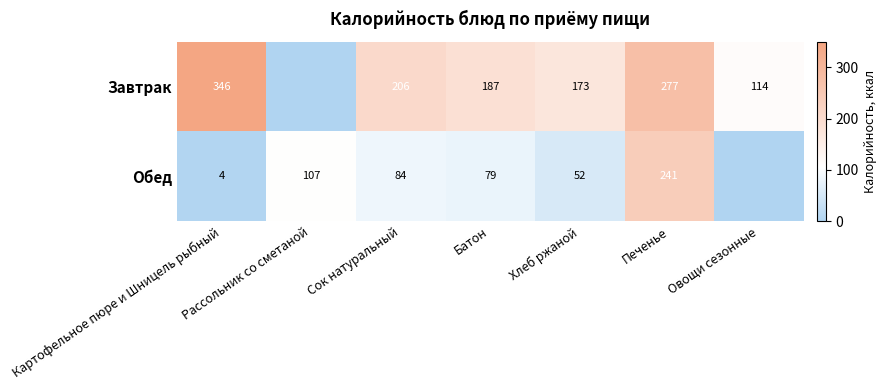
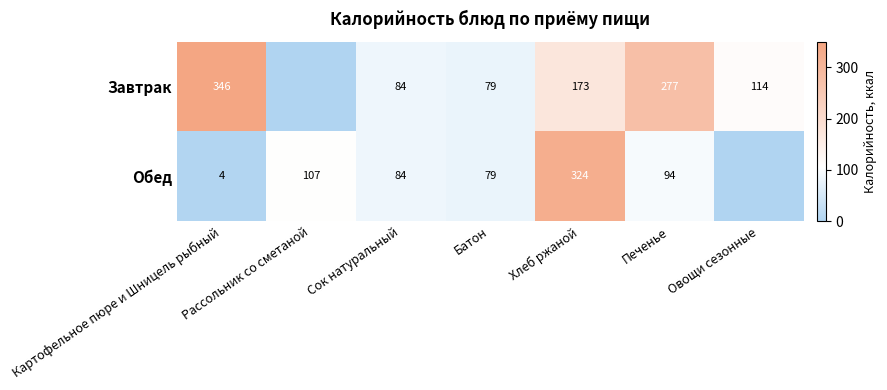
  {
    "Завтрак": {
      "Картофельное пюре и Шницель рыбный": 346,
-     "Сок натуральный": 206,
-     "Батон": 187,
+     "Сок натуральный": 84,
+     "Батон": 79,
      "Хлеб ржаной": 173,
      "Печенье": 277,
      "Овощи сезонные": 114
    },
    "Обед": {
      "Картофельное пюре и Шницель рыбный": 4,
      "Рассольник со сметаной": 107,
      "Сок натуральный": 84,
      "Батон": 79,
-     "Хлеб ржаной": 52,
-     "Печенье": 241
+     "Хлеб ржаной": 324,
+     "Печенье": 94
    }
  }
